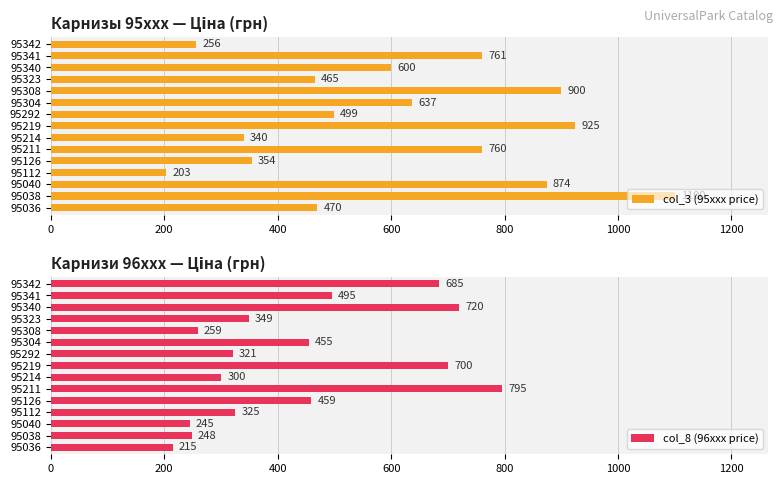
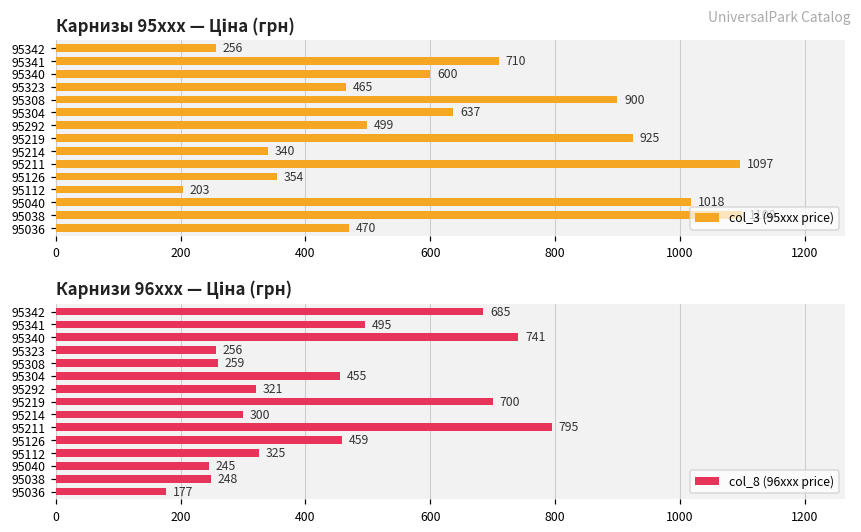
  {
    "Карнизы 95xxx — Ціна (грн)": {
      "95342": 256,
-     "95341": 761,
+     "95341": 710,
      "95340": 600,
      "95323": 465,
      "95308": 900,
      "95304": 637,
      "95292": 499,
      "95219": 925,
      "95214": 340,
-     "95211": 760,
+     "95211": 1097,
      "95126": 354,
      "95112": 203,
-     "95040": 874,
+     "95040": 1018,
      "95036": 470
    },
    "Карнизи 96xxx — Ціна (грн)": {
      "95342": 685,
      "95341": 495,
-     "95340": 720,
-     "95323": 349,
+     "95340": 741,
+     "95323": 256,
      "95308": 259,
      "95304": 455,
      "95292": 321,
      "95219": 700,
      "95214": 300,
      "95211": 795,
      "95126": 459,
      "95112": 325,
      "95040": 245,
      "95038": 248,
-     "95036": 215
+     "95036": 177
    }
  }
